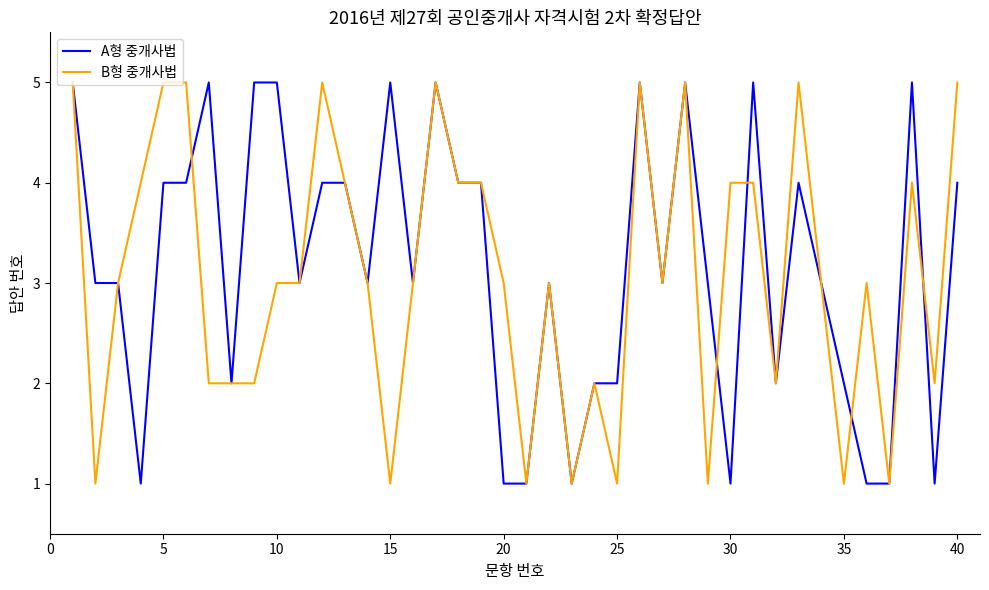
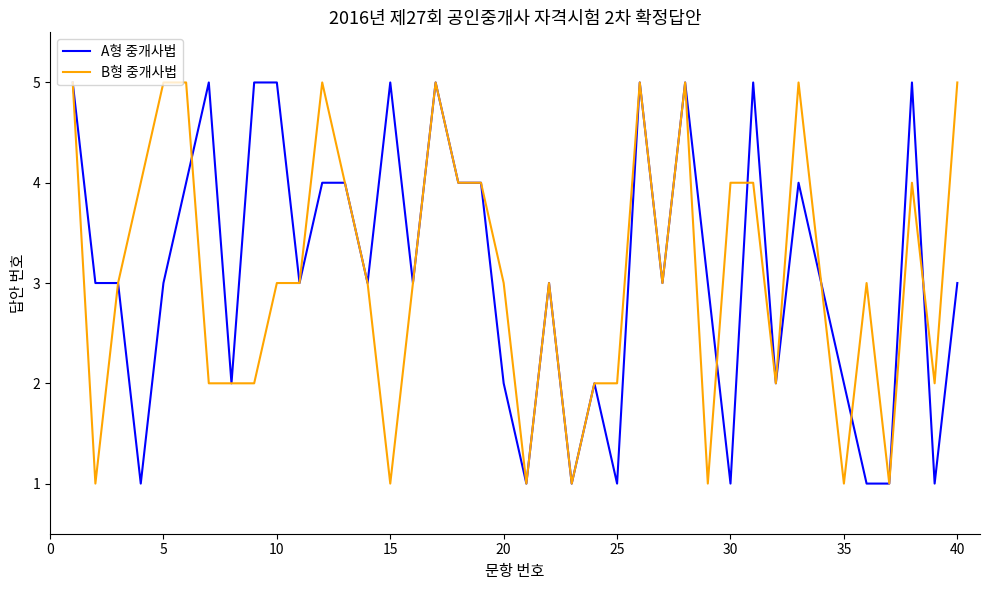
  {
    "A형 중개사법": {
-     "5": 4,
+     "5": 3,
      "10": 5,
      "15": 5,
-     "20": 1,
-     "25": 2,
+     "20": 2,
+     "25": 1,
      "30": 1,
      "35": 2,
-     "40": 4
+     "40": 3
    },
    "B형 중개사법": {
      "10": 3,
      "15": 1,
      "20": 3,
-     "25": 1,
+     "25": 2,
      "30": 4,
      "35": 1,
      "40": 5
    }
  }
